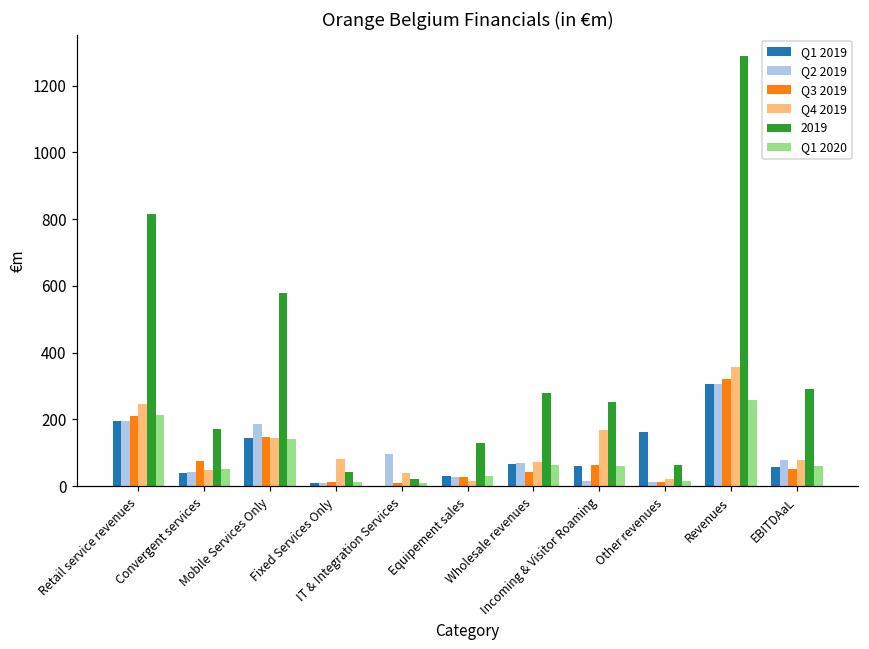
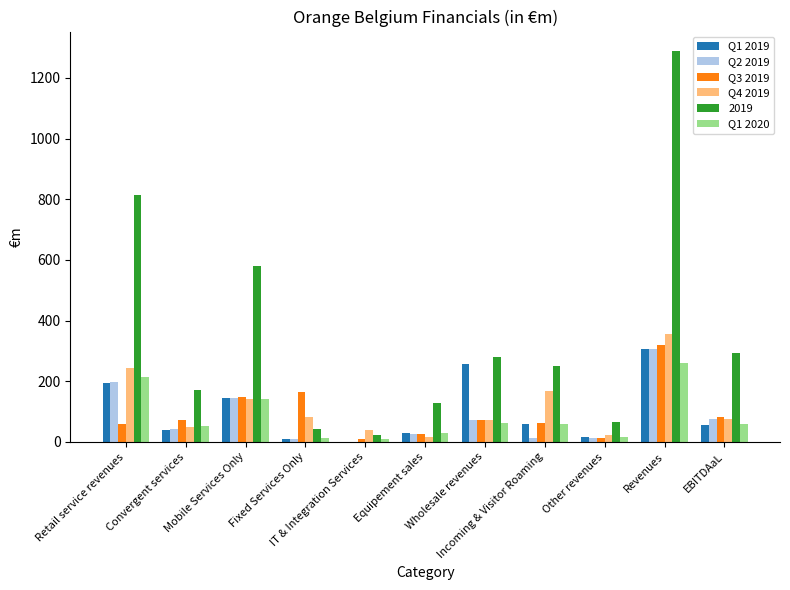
  {
    "Q1 2019": {
      "Retail service revenues": 190,
      "Convergent services": 40,
      "Mobile Services Only": 150,
      "Fixed Services Only": 10,
      "Equipement sales": 30,
-     "Wholesale revenues": 70,
+     "Wholesale revenues": 260,
      "Incoming & Visitor Roaming": 60,
-     "Other revenues": 160,
+     "Other revenues": 20,
      "Revenues": 310,
      "EBITDAaL": 60
    },
    "Q2 2019": {
      "Retail service revenues": 200,
      "Convergent services": 40,
-     "Mobile Services Only": 190,
+     "Mobile Services Only": 140,
      "Fixed Services Only": 10,
-     "IT & Integration Services": 100,
+     "IT & Integration Services": 0,
      "Equipement sales": 30,
      "Wholesale revenues": 70,
      "Incoming & Visitor Roaming": 10,
      "Other revenues": 10,
      "Revenues": 310,
      "EBITDAaL": 80
    },
    "Q3 2019": {
-     "Retail service revenues": 210,
+     "Retail service revenues": 60,
      "Convergent services": 70,
      "Mobile Services Only": 150,
-     "Fixed Services Only": 10,
+     "Fixed Services Only": 170,
      "IT & Integration Services": 10,
      "Equipement sales": 30,
-     "Wholesale revenues": 40,
+     "Wholesale revenues": 70,
      "Incoming & Visitor Roaming": 60,
      "Other revenues": 10,
      "Revenues": 320,
-     "EBITDAaL": 50
+     "EBITDAaL": 80
    },
    "Q4 2019": {
      "Retail service revenues": 250,
      "Convergent services": 50,
      "Mobile Services Only": 140,
      "Fixed Services Only": 80,
      "IT & Integration Services": 40,
      "Equipement sales": 20,
      "Wholesale revenues": 70,
      "Incoming & Visitor Roaming": 170,
      "Other revenues": 20,
      "Revenues": 360,
      "EBITDAaL": 80
    },
    "2019": {
      "Retail service revenues": 810,
      "Convergent services": 170,
      "Mobile Services Only": 580,
      "Fixed Services Only": 40,
      "IT & Integration Services": 20,
      "Equipement sales": 130,
      "Wholesale revenues": 280,
      "Incoming & Visitor Roaming": 250,
      "Other revenues": 60,
      "Revenues": 1290,
      "EBITDAaL": 290
    },
    "Q1 2020": {
      "Retail service revenues": 210,
      "Convergent services": 50,
      "Mobile Services Only": 140,
      "Fixed Services Only": 10,
      "IT & Integration Services": 10,
      "Equipement sales": 30,
      "Wholesale revenues": 60,
      "Incoming & Visitor Roaming": 60,
      "Other revenues": 10,
      "Revenues": 260,
      "EBITDAaL": 60
    }
  }
